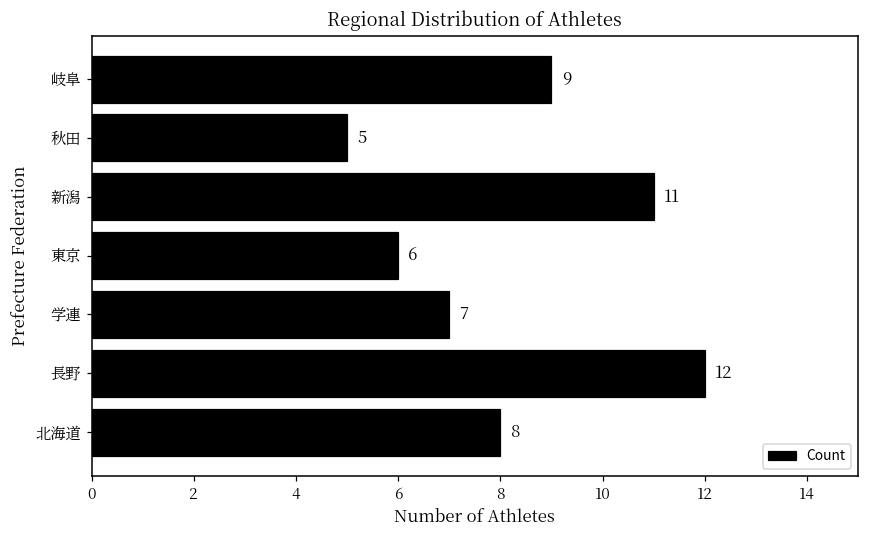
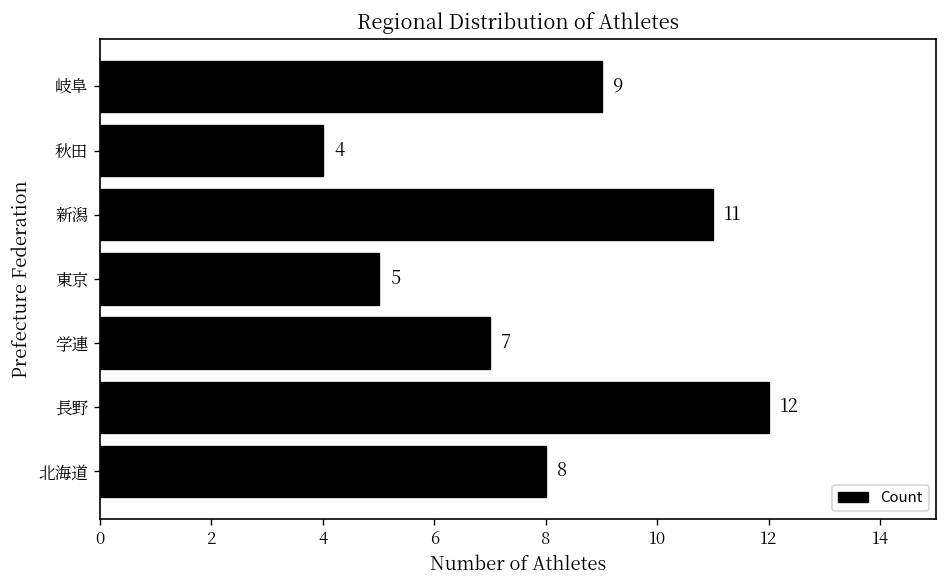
  {
    "岐阜": 9,
-   "秋田": 5,
+   "秋田": 4,
    "新潟": 11,
-   "東京": 6,
+   "東京": 5,
    "学連": 7,
    "長野": 12,
    "北海道": 8
  }
